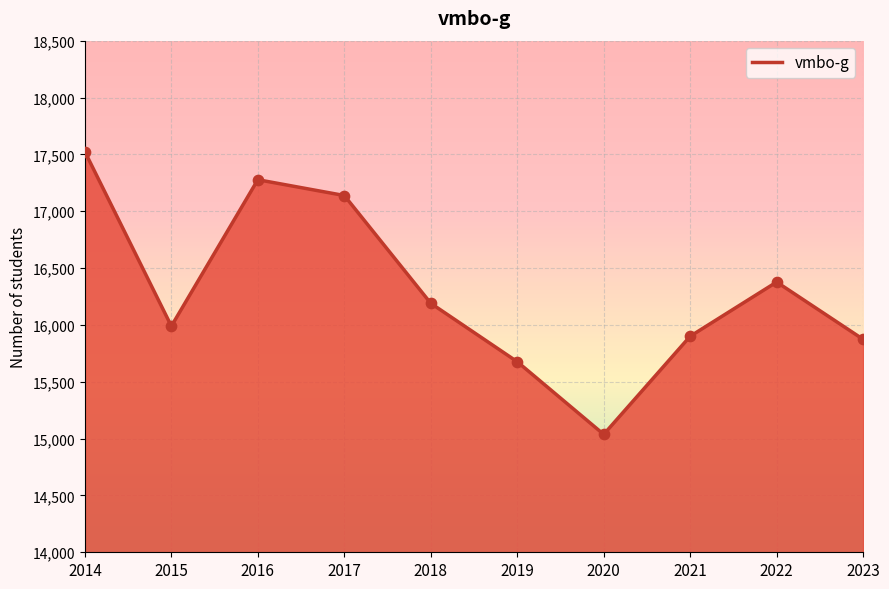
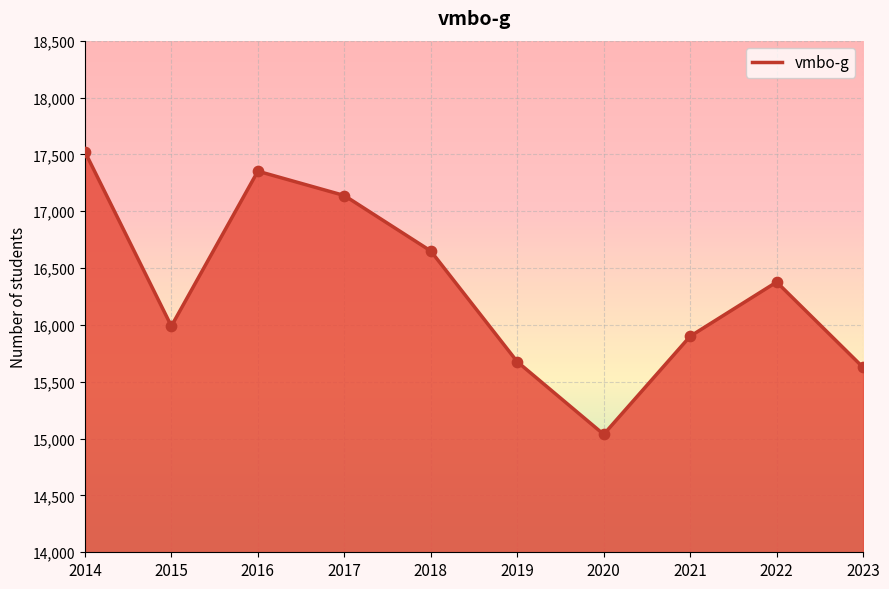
  {
    "2014": "17,520",
    "2015": "15,990",
-   "2016": "17,280",
+   "2016": "17,350",
    "2017": "17,140",
-   "2018": "16,190",
+   "2018": "16,650",
    "2019": "15,680",
    "2020": "15,040",
    "2021": "15,900",
    "2022": "16,380",
-   "2023": "15,870"
+   "2023": "15,630"
  }
